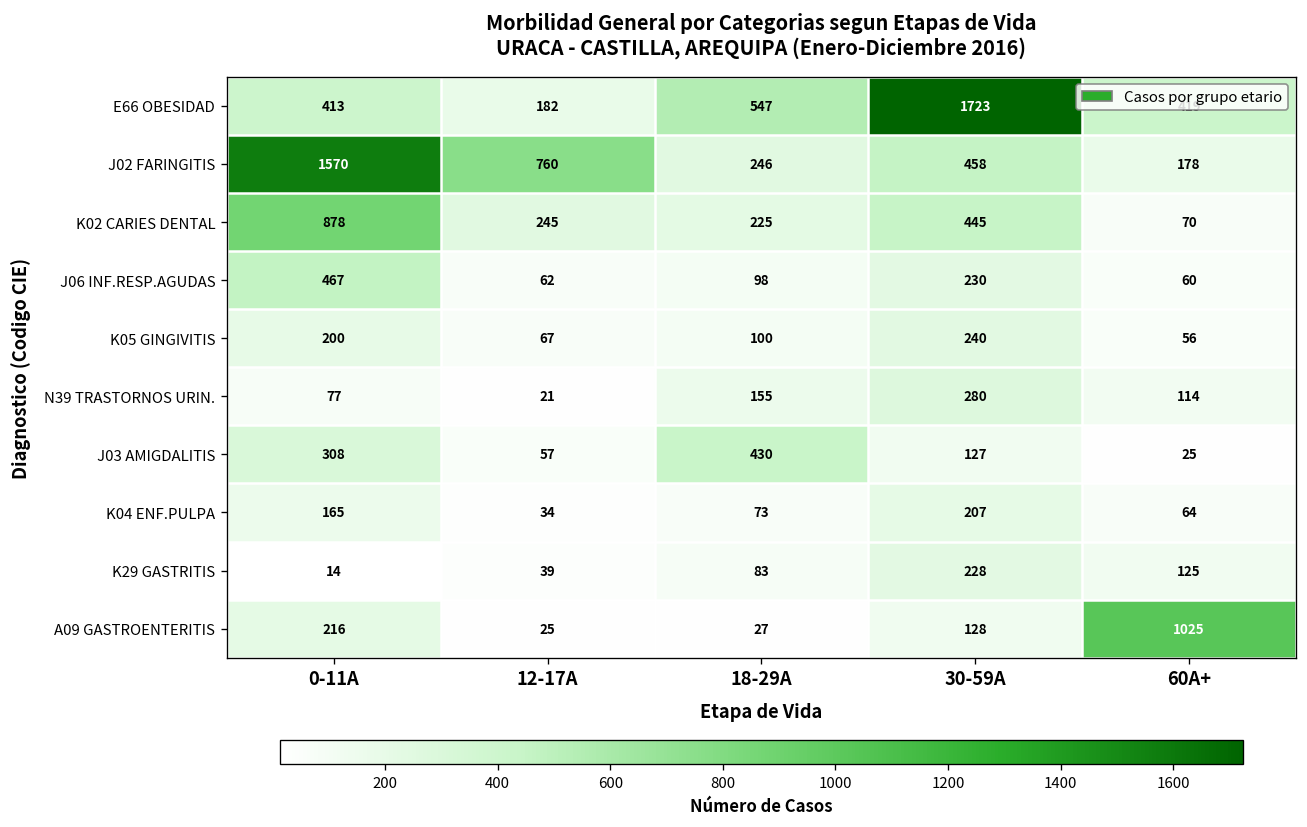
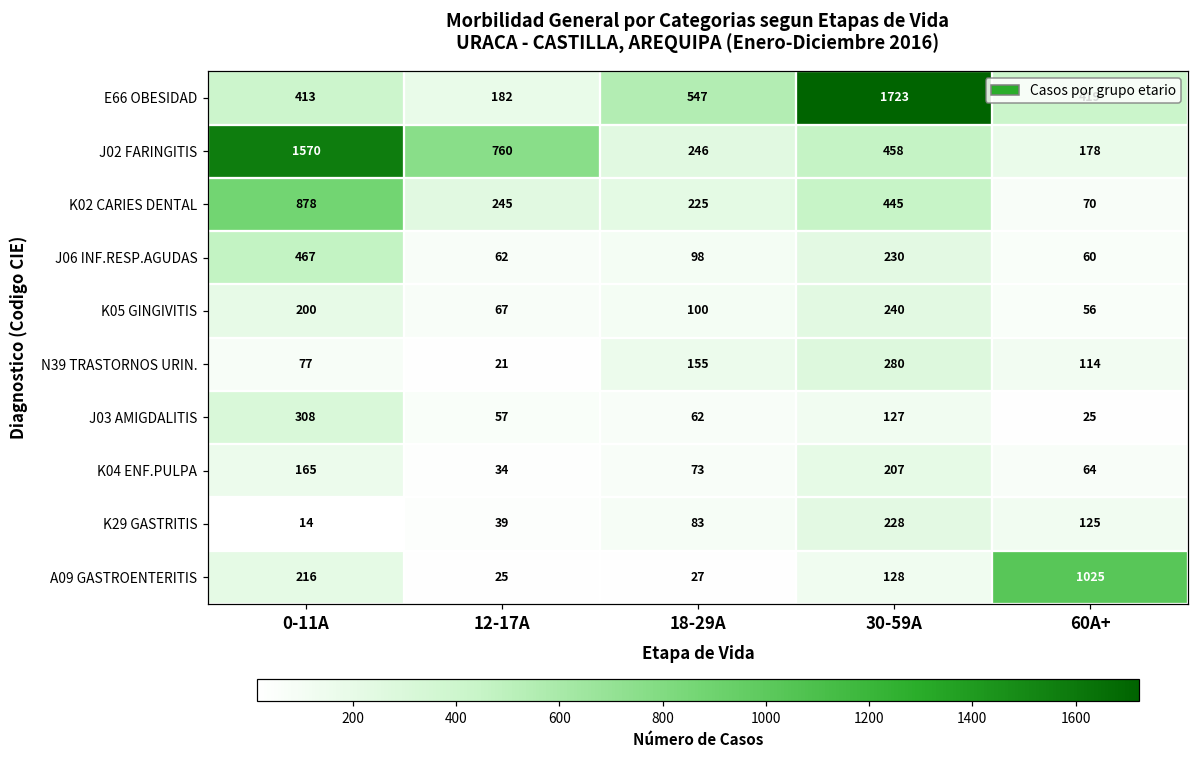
  {
    "E66 OBESIDAD": {
      "0-11A": 413,
      "12-17A": 182,
      "18-29A": 547,
      "30-59A": 1723
    },
    "J02 FARINGITIS": {
      "0-11A": 1570,
      "12-17A": 760,
      "18-29A": 246,
      "30-59A": 458,
      "60A+": 178
    },
    "K02 CARIES DENTAL": {
      "0-11A": 878,
      "12-17A": 245,
      "18-29A": 225,
      "30-59A": 445,
      "60A+": 70
    },
    "J06 INF.RESP.AGUDAS": {
      "0-11A": 467,
      "12-17A": 62,
      "18-29A": 98,
      "30-59A": 230,
      "60A+": 60
    },
    "K05 GINGIVITIS": {
      "0-11A": 200,
      "12-17A": 67,
      "18-29A": 100,
      "30-59A": 240,
      "60A+": 56
    },
    "N39 TRASTORNOS URIN.": {
      "0-11A": 77,
      "12-17A": 21,
      "18-29A": 155,
      "30-59A": 280,
      "60A+": 114
    },
    "J03 AMIGDALITIS": {
      "0-11A": 308,
      "12-17A": 57,
-     "18-29A": 430,
+     "18-29A": 62,
      "30-59A": 127,
      "60A+": 25
    },
    "K04 ENF.PULPA": {
      "0-11A": 165,
      "12-17A": 34,
      "18-29A": 73,
      "30-59A": 207,
      "60A+": 64
    },
    "K29 GASTRITIS": {
      "0-11A": 14,
      "12-17A": 39,
      "18-29A": 83,
      "30-59A": 228,
      "60A+": 125
    },
    "A09 GASTROENTERITIS": {
      "0-11A": 216,
      "12-17A": 25,
      "18-29A": 27,
      "30-59A": 128,
      "60A+": 1025
    }
  }
